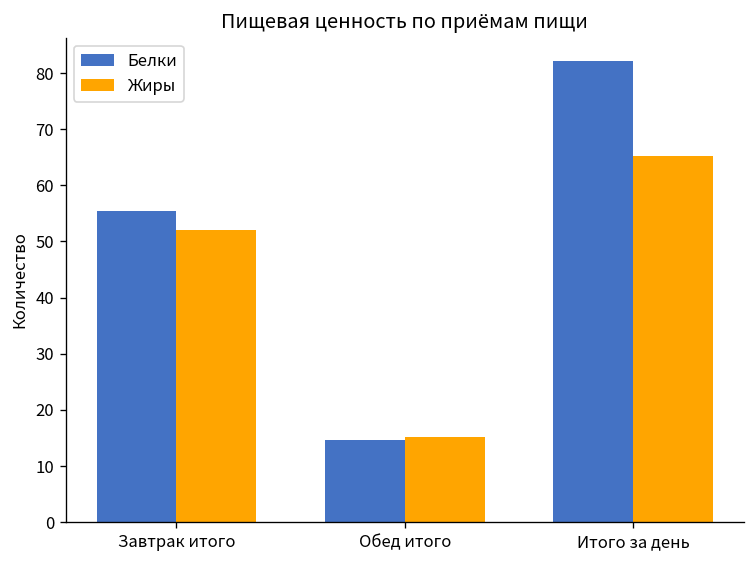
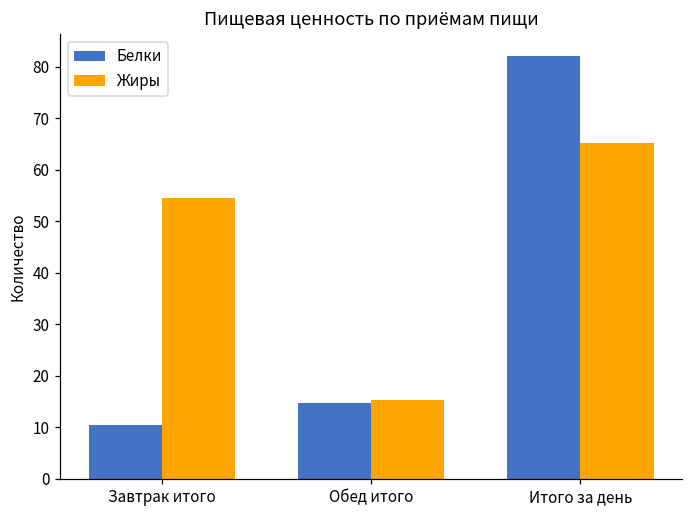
  {
    "Белки": {
-     "Завтрак итого": 55,
+     "Завтрак итого": 10,
      "Обед итого": 15,
      "Итого за день": 82
    },
    "Жиры": {
-     "Завтрак итого": 52,
+     "Завтрак итого": 55,
      "Обед итого": 15,
      "Итого за день": 65
    }
  }
